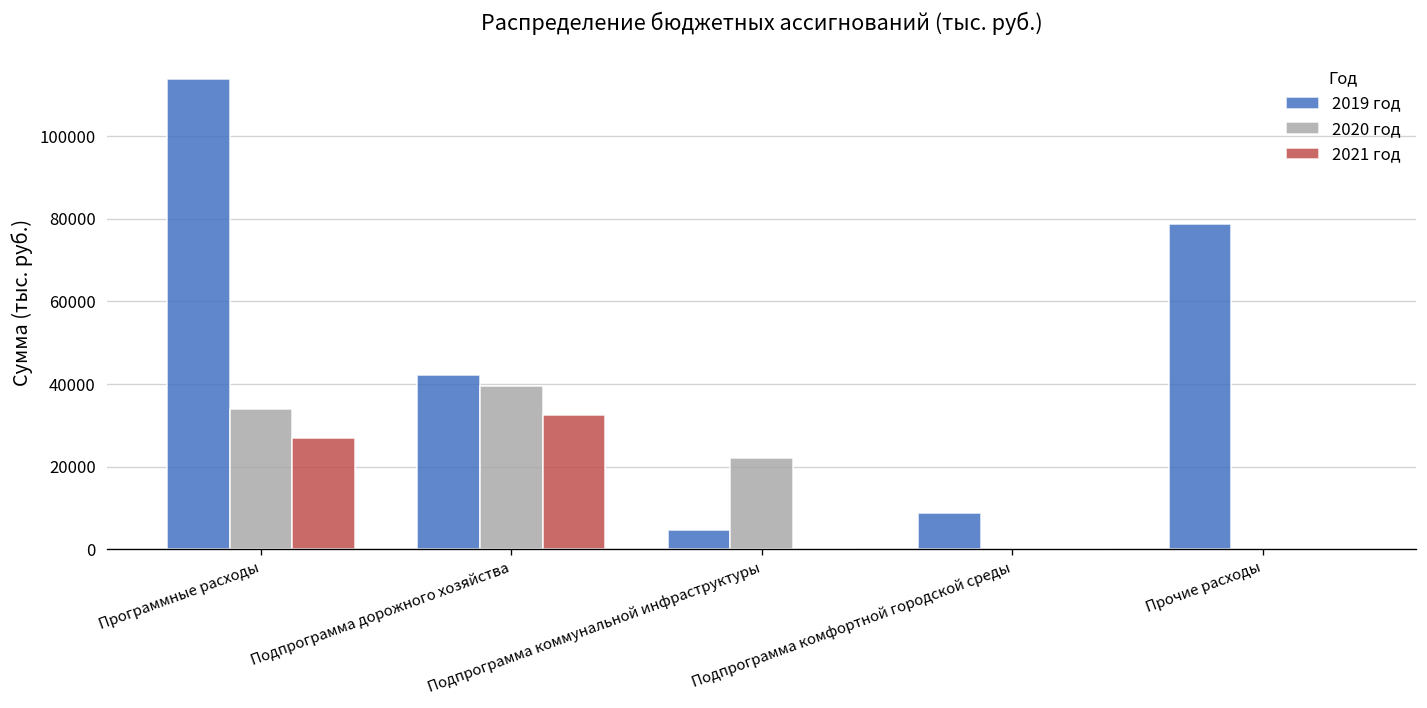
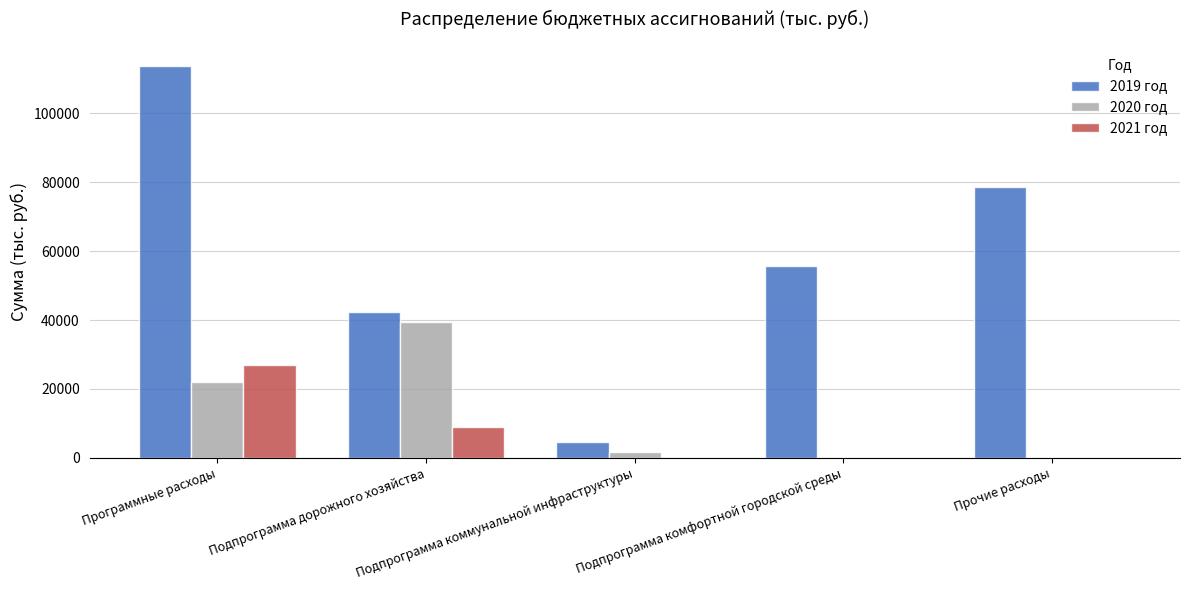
  {
    "2019 год": {
      "Программные расходы": 114000,
      "Подпрограмма дорожного хозяйства": 42000,
      "Подпрограмма коммунальной инфраструктуры": 5000,
-     "Подпрограмма комфортной городской среды": 9000,
+     "Подпрограмма комфортной городской среды": 56000,
      "Прочие расходы": 79000
    },
    "2020 год": {
-     "Программные расходы": 34000,
+     "Программные расходы": 22000,
      "Подпрограмма дорожного хозяйства": 39000,
-     "Подпрограмма коммунальной инфраструктуры": 22000,
+     "Подпрограмма коммунальной инфраструктуры": 2000,
      "Подпрограмма комфортной городской среды": 0,
      "Прочие расходы": 0
    },
    "2021 год": {
      "Программные расходы": 27000,
-     "Подпрограмма дорожного хозяйства": 32000,
+     "Подпрограмма дорожного хозяйства": 9000,
      "Подпрограмма коммунальной инфраструктуры": 0,
      "Подпрограмма комфортной городской среды": 0,
      "Прочие расходы": 0
    }
  }
